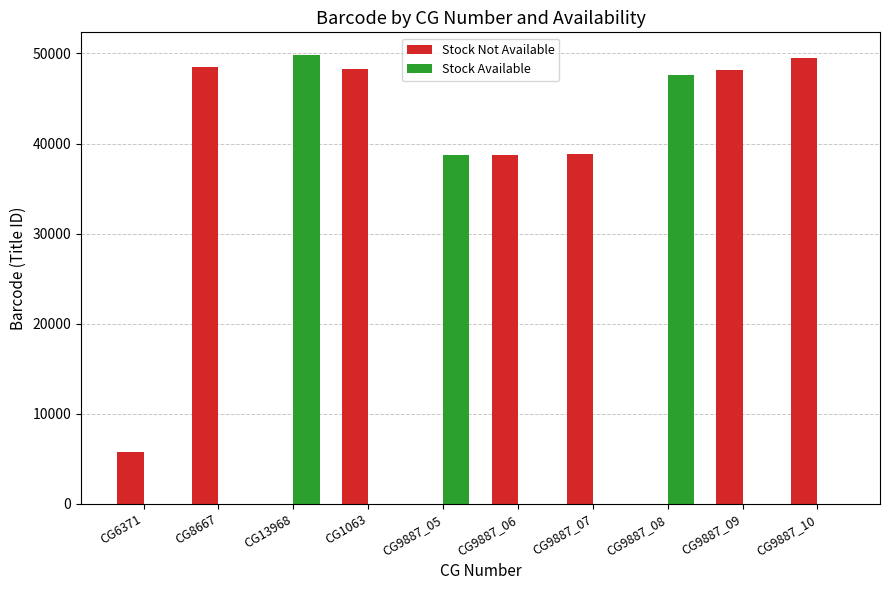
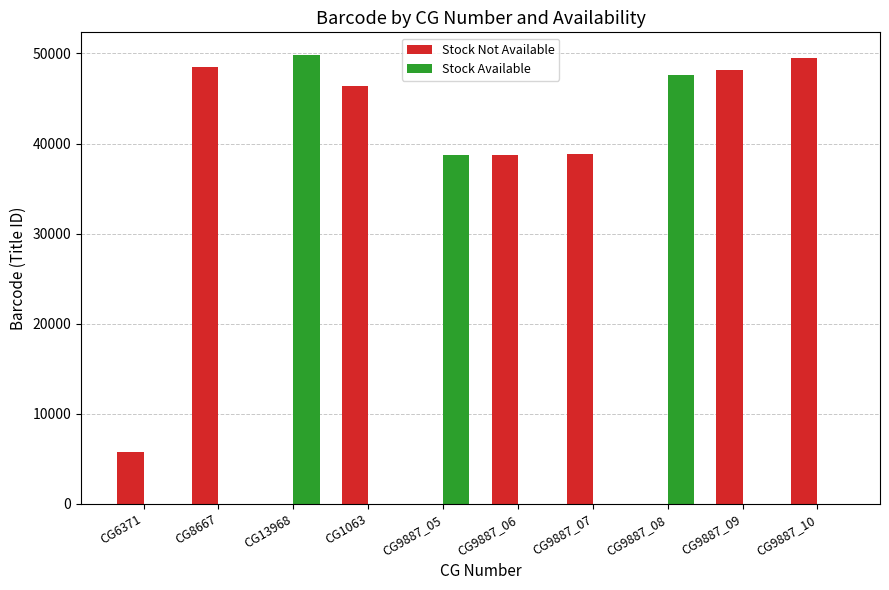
  {
    "Stock Not Available": {
      "CG6371": 6000,
      "CG8667": 48000,
      "CG13968": 0,
-     "CG1063": 48000,
+     "CG1063": 46000,
      "CG9887_05": 0,
      "CG9887_06": 39000,
      "CG9887_07": 39000,
      "CG9887_08": 0,
      "CG9887_09": 48000,
      "CG9887_10": 49000
    },
    "Stock Available": {
      "CG6371": 0,
      "CG8667": 0,
      "CG13968": 50000,
      "CG1063": 0,
      "CG9887_05": 39000,
      "CG9887_06": 0,
      "CG9887_07": 0,
      "CG9887_08": 48000,
      "CG9887_09": 0,
      "CG9887_10": 0
    }
  }
